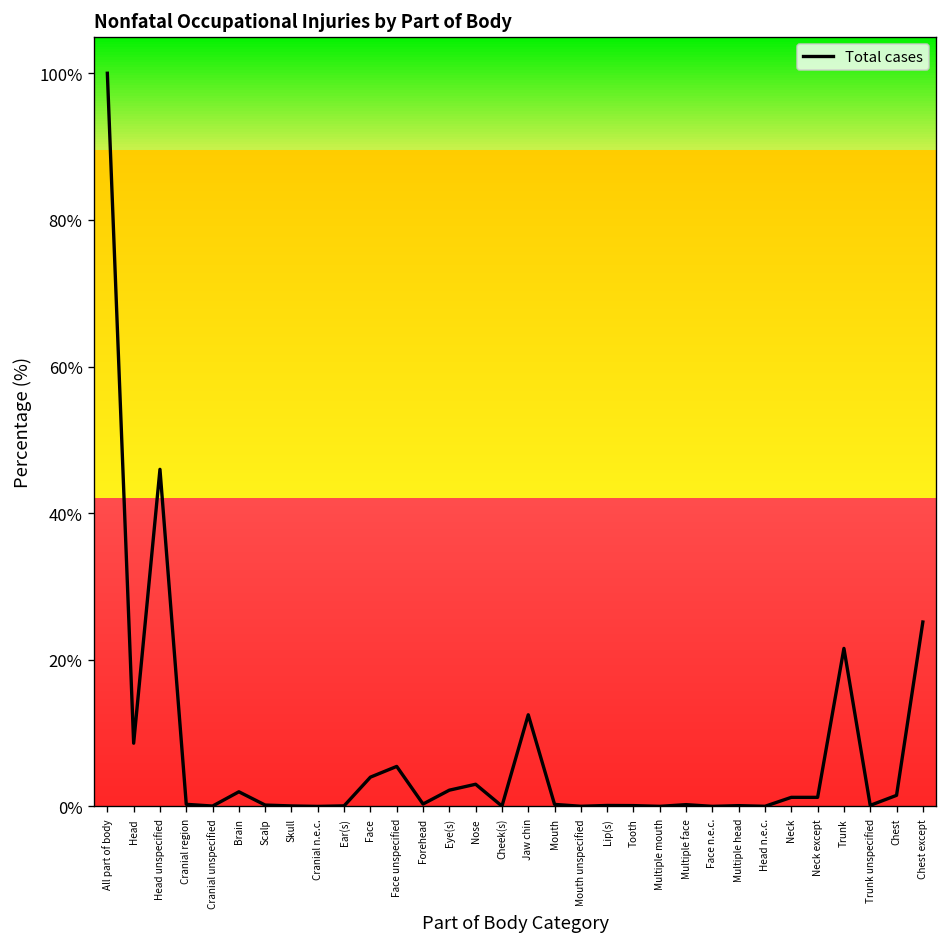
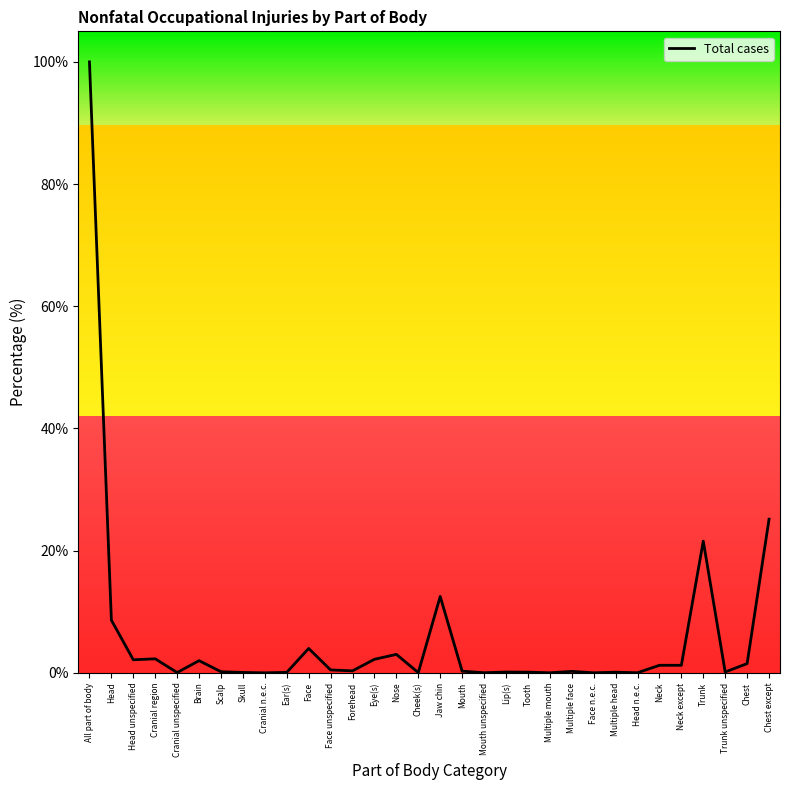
  {
    "Total cases": {
      "All part of body": "100%",
      "Head": "9%",
-     "Head unspecified": "46%",
-     "Cranial region": "0%",
+     "Head unspecified": "2%",
+     "Cranial region": "2%",
      "Cranial unspecified": "0%",
      "Brain": "2%",
      "Scalp": "0%",
      "Skull": "0%",
      "Cranial n.e.c.": "0%",
      "Ear(s)": "0%",
      "Face": "4%",
-     "Face unspecified": "5%",
+     "Face unspecified": "0%",
      "Forehead": "0%",
      "Eye(s)": "2%",
      "Nose": "3%",
      "Cheek(s)": "0%",
      "Jaw chin": "12%",
      "Mouth": "0%",
      "Mouth unspecified": "0%",
      "Lip(s)": "0%",
      "Tooth": "0%",
      "Multiple mouth": "0%",
      "Multiple face": "0%",
      "Face n.e.c.": "0%",
      "Multiple head": "0%",
      "Head n.e.c.": "0%",
      "Neck": "1%",
      "Neck except": "1%",
      "Trunk": "22%",
      "Trunk unspecified": "0%",
      "Chest": "2%",
      "Chest except": "25%"
    }
  }
